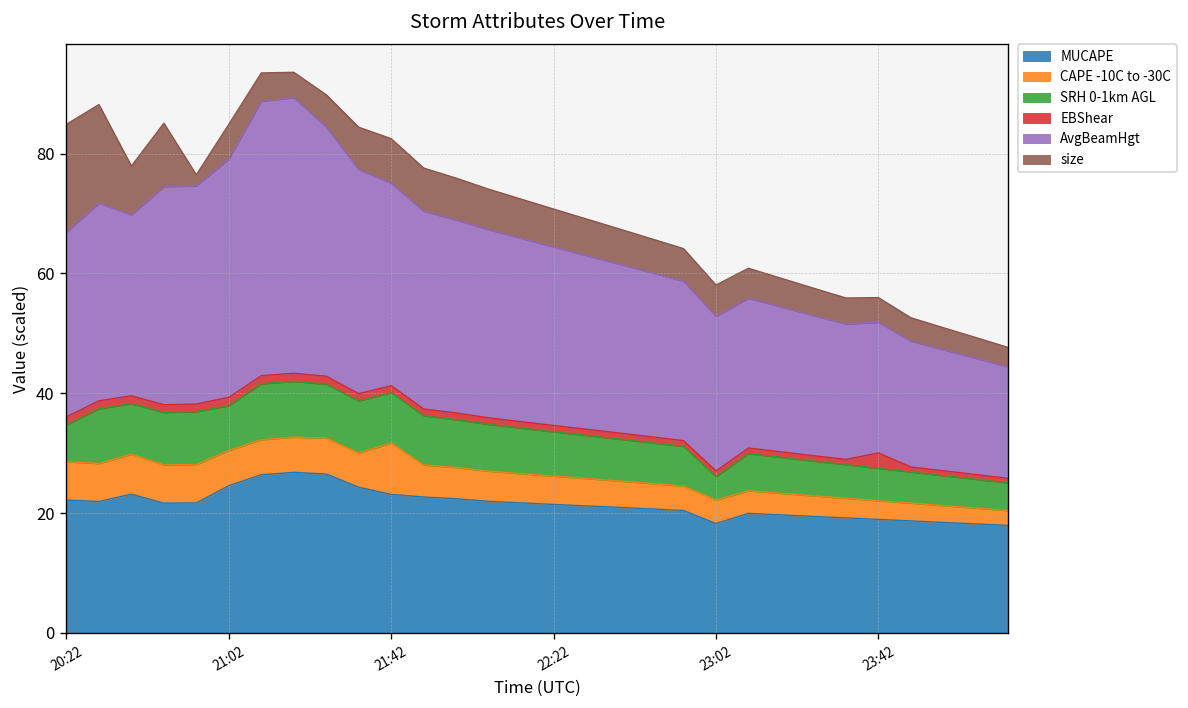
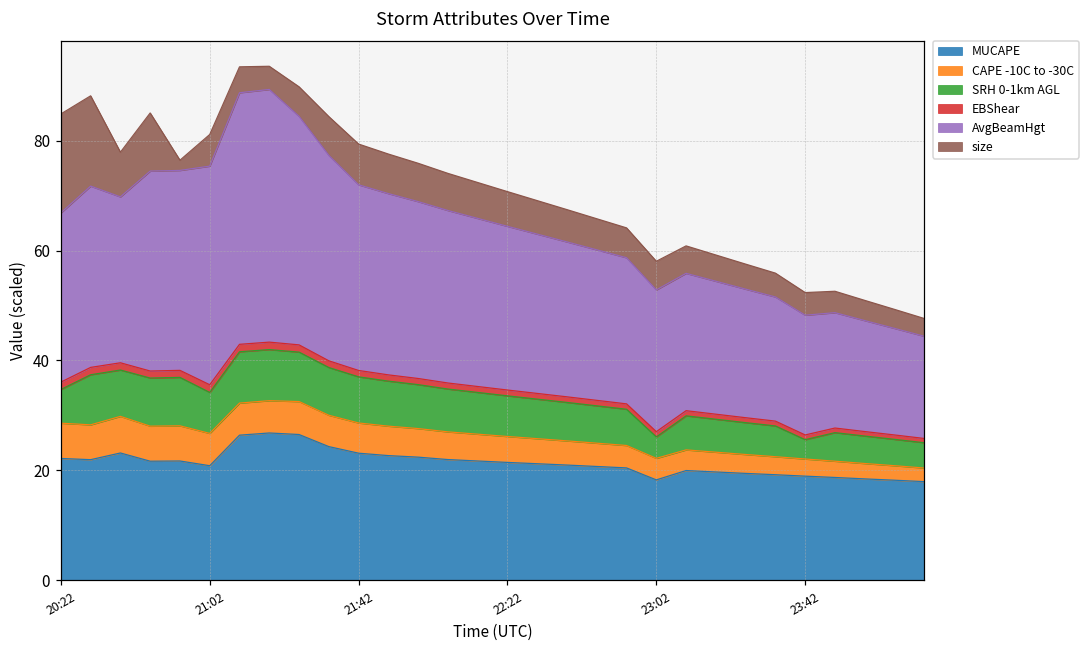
  {
    "MUCAPE": {
      "20:22": 22,
-     "21:02": 25,
+     "21:02": 21,
      "21:42": 23,
      "22:22": 21,
      "23:02": 18,
      "23:42": 19
    },
    "CAPE -10C to -30C": {
      "20:22": 6,
      "21:02": 6,
-     "21:42": 9,
+     "21:42": 6,
      "22:22": 5,
      "23:02": 4,
      "23:42": 3
    },
    "SRH 0-1km AGL": {
      "20:22": 6,
      "21:02": 7,
      "21:42": 8,
      "22:22": 7,
      "23:02": 4,
-     "23:42": 5
+     "23:42": 4
    },
    "EBShear": {
      "20:22": 1,
      "21:02": 1,
      "21:42": 1,
      "22:22": 1,
      "23:02": 1,
-     "23:42": 3
+     "23:42": 1
    },
    "AvgBeamHgt": {
      "20:22": 31,
      "21:02": 40,
      "21:42": 34,
      "22:22": 30,
      "23:02": 26,
      "23:42": 22
    },
    "size": {
      "20:22": 18,
      "21:02": 6,
      "21:42": 7,
      "22:22": 6,
      "23:02": 5,
      "23:42": 4
    }
  }
